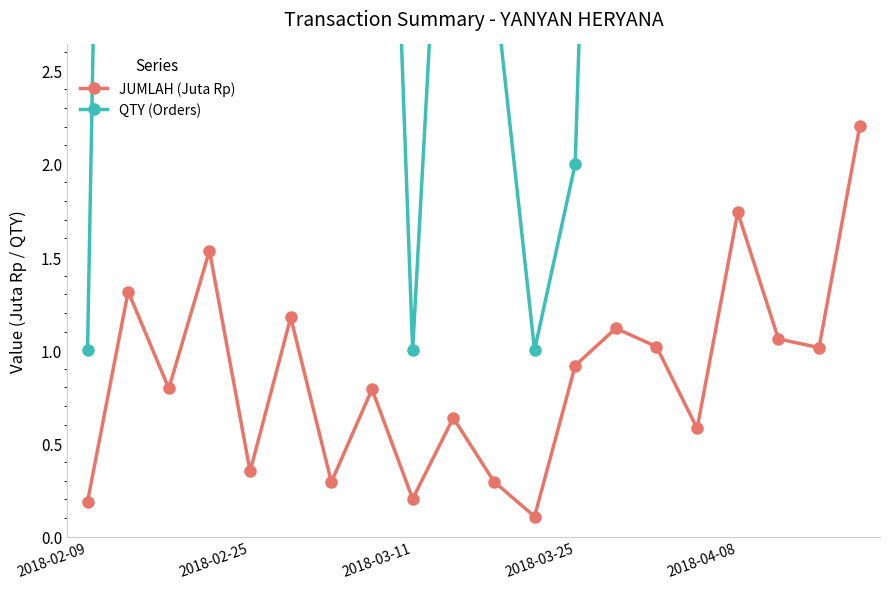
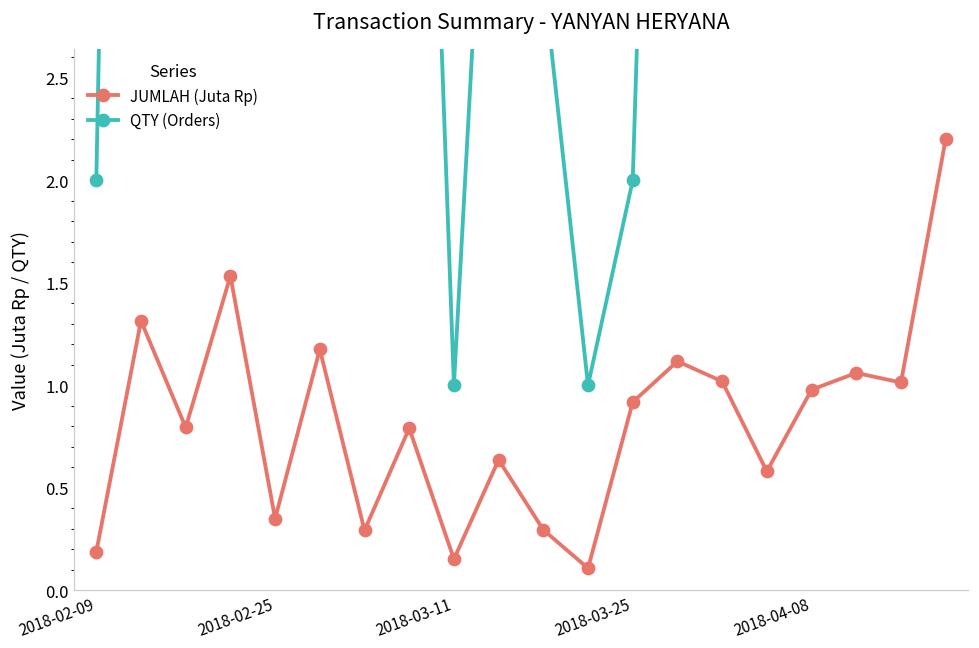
  {
    "JUMLAH (Juta Rp)": {
      "2018-02-09": 0.19,
      "2018-02-25": 0.35,
-     "2018-03-11": 0.20,
+     "2018-03-11": 0.15,
      "2018-03-25": 0.92,
-     "2018-04-08": 1.74
+     "2018-04-08": 0.98
    },
    "QTY (Orders)": {
-     "2018-02-09": 1,
+     "2018-02-09": 2,
      "2018-03-11": 1,
      "2018-03-25": 2
    }
  }
